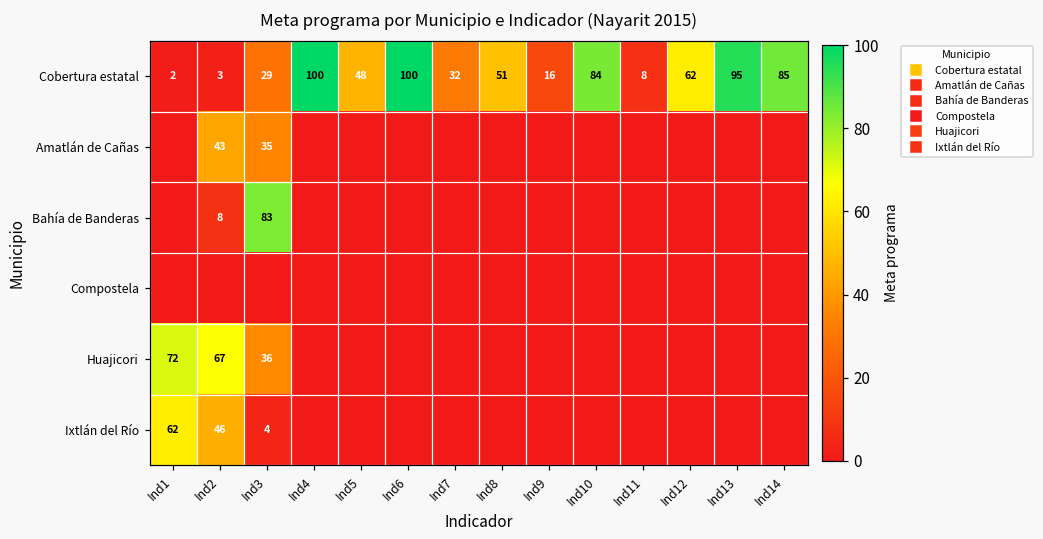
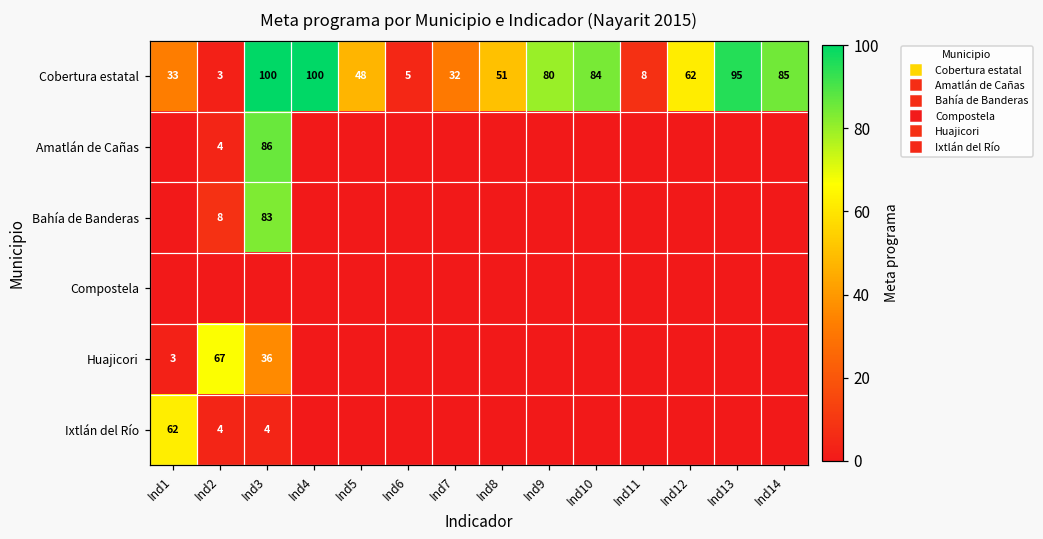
  {
    "Cobertura estatal": {
-     "Ind1": 2,
+     "Ind1": 33,
      "Ind2": 3,
-     "Ind3": 29,
+     "Ind3": 100,
      "Ind4": 100,
      "Ind5": 48,
-     "Ind6": 100,
+     "Ind6": 5,
      "Ind7": 32,
      "Ind8": 51,
-     "Ind9": 16,
+     "Ind9": 80,
      "Ind10": 84,
      "Ind11": 8,
      "Ind12": 62,
      "Ind13": 95,
      "Ind14": 85
    },
    "Amatlán de Cañas": {
-     "Ind2": 43,
-     "Ind3": 35
+     "Ind2": 4,
+     "Ind3": 86
    },
    "Bahía de Banderas": {
      "Ind2": 8,
      "Ind3": 83
    },
    "Huajicori": {
-     "Ind1": 72,
+     "Ind1": 3,
      "Ind2": 67,
      "Ind3": 36
    },
    "Ixtlán del Río": {
      "Ind1": 62,
-     "Ind2": 46,
+     "Ind2": 4,
      "Ind3": 4
    }
  }
